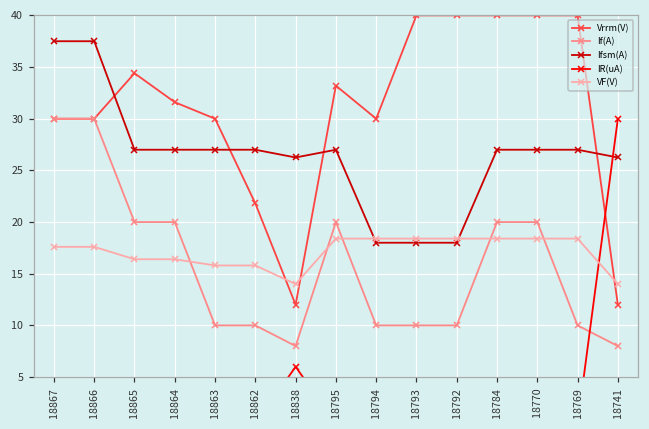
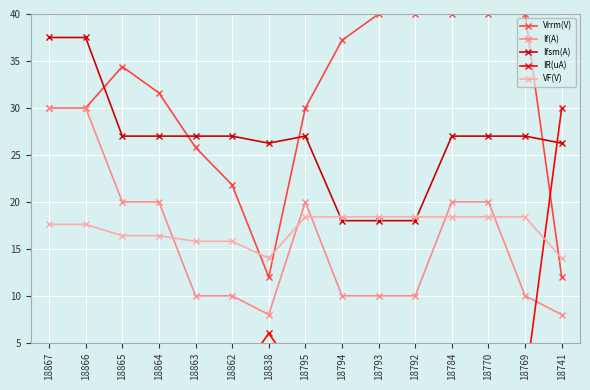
  {
    "Vrrm(V)": {
      "18865": 34,
      "18864": 32,
-     "18863": 30,
+     "18863": 26,
      "18862": 22,
      "18838": 12,
-     "18795": 33,
-     "18794": 30,
+     "18795": 30,
+     "18794": 37,
      "18793": 40,
      "18792": 40,
      "18784": 40,
      "18770": 40,
      "18769": 40,
      "18741": 12
    }
  }
